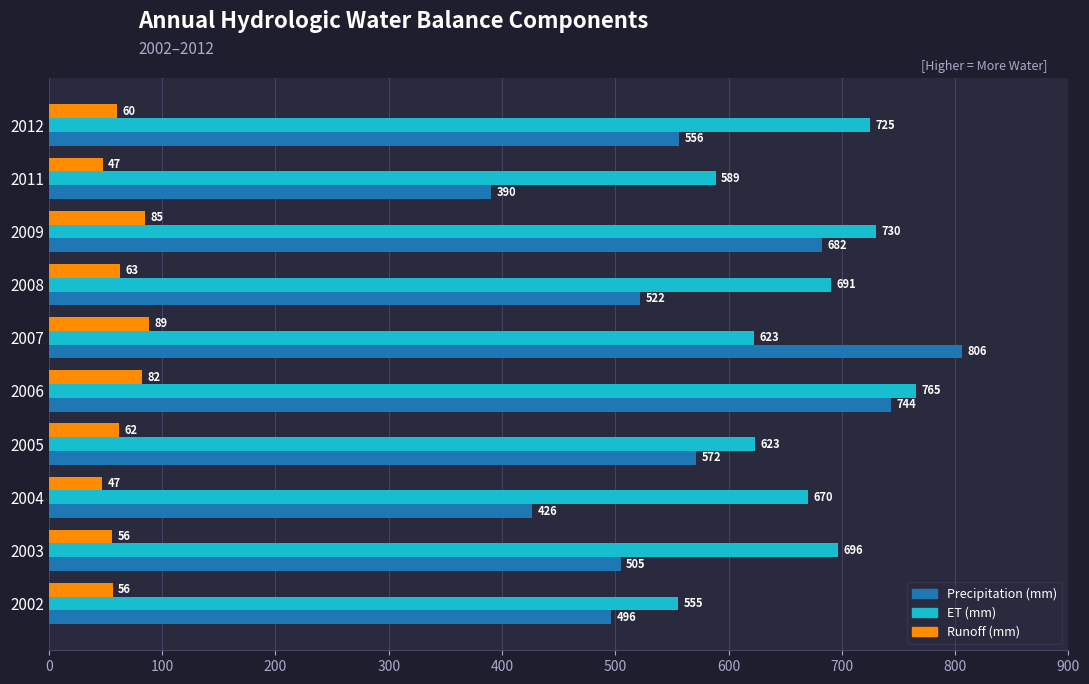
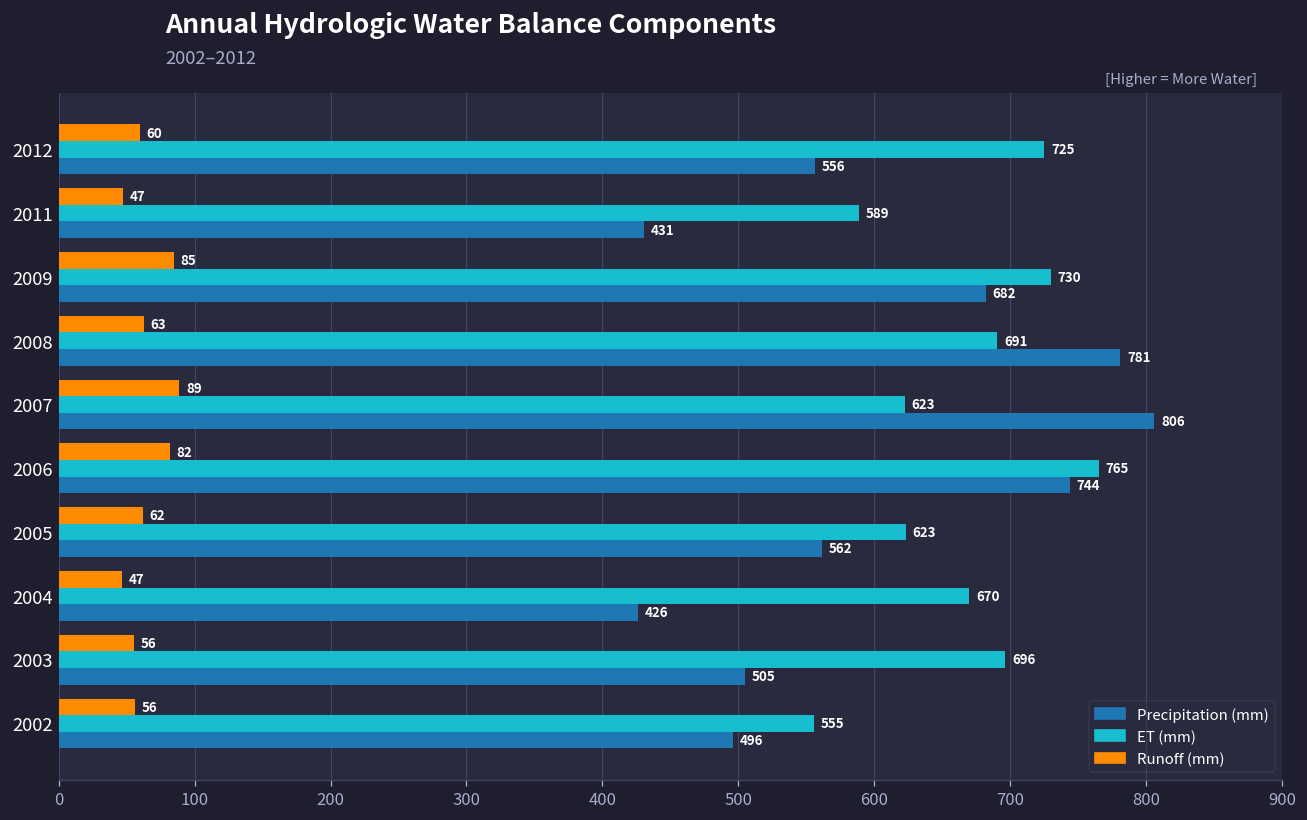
  {
    "Precipitation (mm)": {
      "2012": 556,
-     "2011": 390,
+     "2011": 431,
      "2009": 682,
-     "2008": 522,
+     "2008": 781,
      "2007": 806,
      "2006": 744,
-     "2005": 572,
+     "2005": 562,
      "2004": 426,
      "2003": 505,
      "2002": 496
    },
    "ET (mm)": {
      "2012": 725,
      "2011": 589,
      "2009": 730,
      "2008": 691,
      "2007": 623,
      "2006": 765,
      "2005": 623,
      "2004": 670,
      "2003": 696,
      "2002": 555
    },
    "Runoff (mm)": {
      "2012": 60,
      "2011": 47,
      "2009": 85,
      "2008": 63,
      "2007": 89,
      "2006": 82,
      "2005": 62,
      "2004": 47,
      "2003": 56,
      "2002": 56
    }
  }
